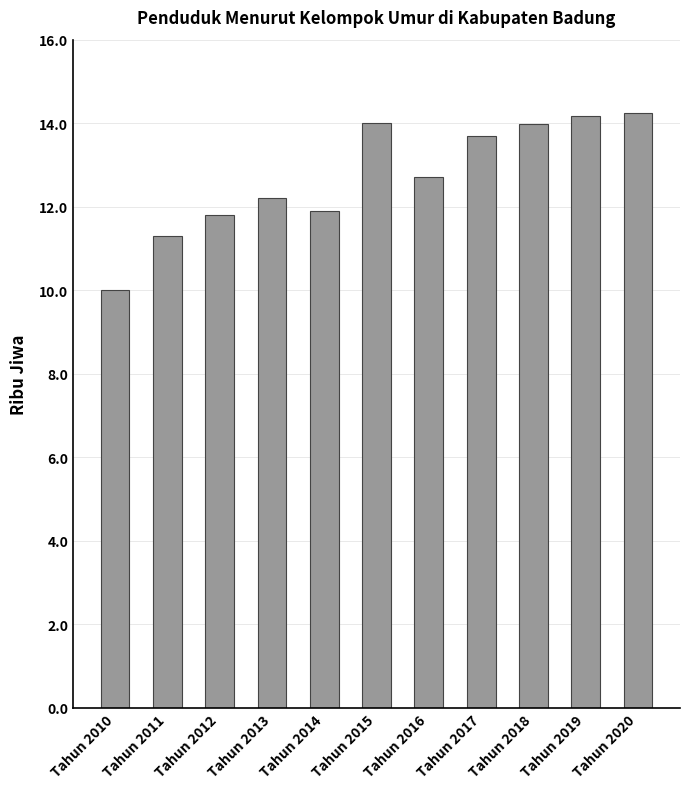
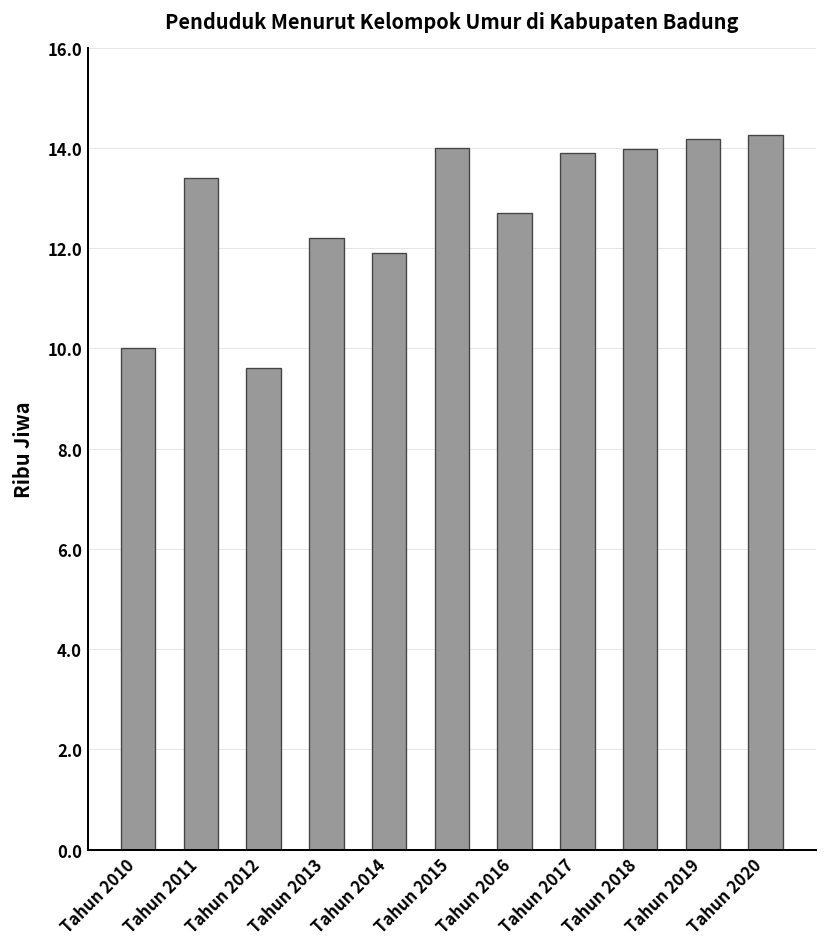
  {
    "Tahun 2010": 10.0,
-   "Tahun 2011": 11.3,
-   "Tahun 2012": 11.8,
+   "Tahun 2011": 13.4,
+   "Tahun 2012": 9.6,
    "Tahun 2013": 12.2,
    "Tahun 2014": 11.9,
    "Tahun 2015": 14.0,
    "Tahun 2016": 12.7,
-   "Tahun 2017": 13.7,
+   "Tahun 2017": 13.9,
    "Tahun 2018": 14.0,
    "Tahun 2019": 14.2,
    "Tahun 2020": 14.3
  }
